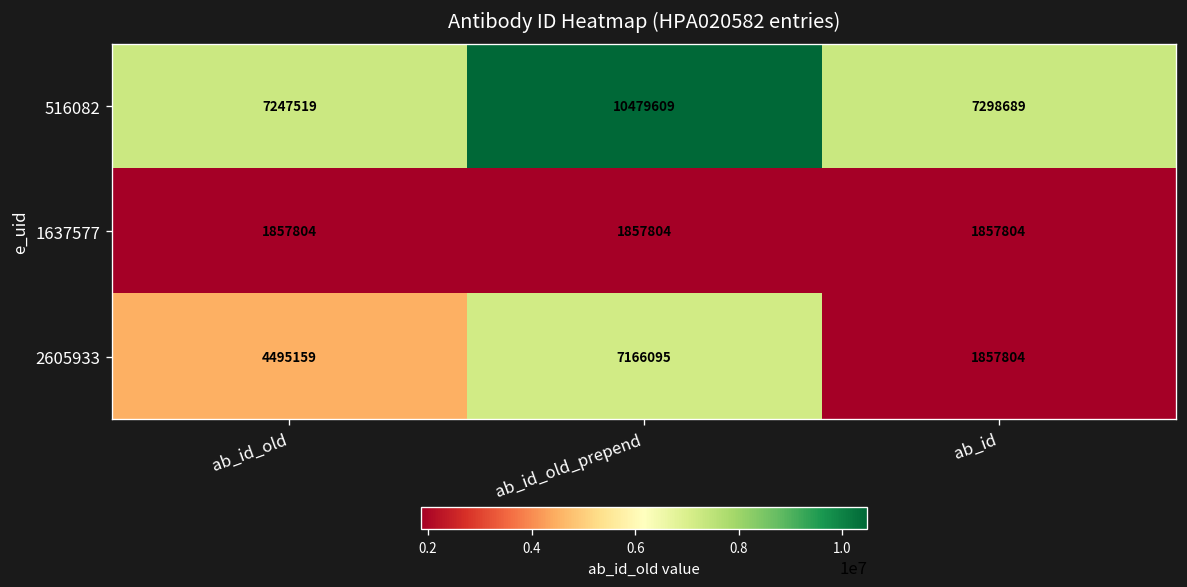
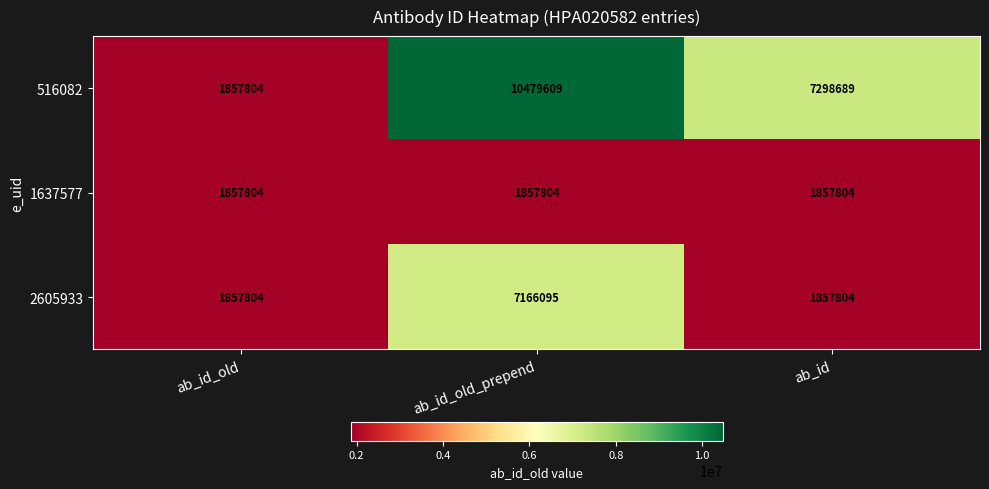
  {
    "516082": {
-     "ab_id_old": 7247519,
+     "ab_id_old": 1857804,
      "ab_id_old_prepend": 10479609,
      "ab_id": 7298689
    },
    "1637577": {
      "ab_id_old": 1857804,
      "ab_id_old_prepend": 1857804,
      "ab_id": 1857804
    },
    "2605933": {
-     "ab_id_old": 4495159,
+     "ab_id_old": 1857804,
      "ab_id_old_prepend": 7166095,
      "ab_id": 1857804
    }
  }
